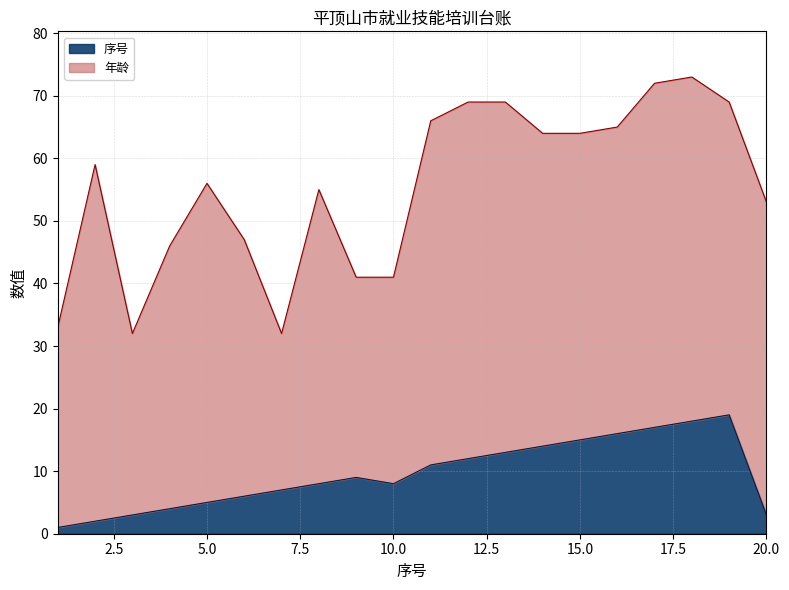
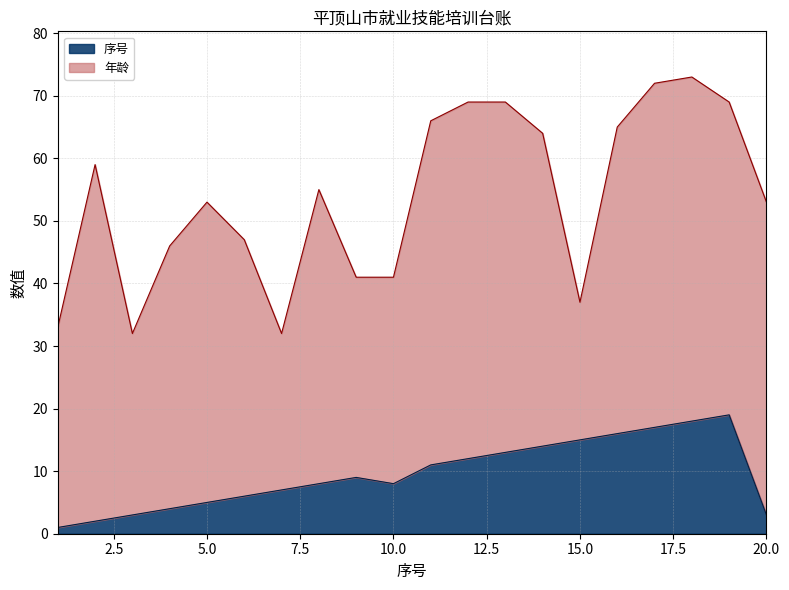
  {
    "序号": {
      "5.0": 5,
      "10.0": 8,
      "15.0": 15,
      "20.0": 3
    },
    "年龄": {
-     "5.0": 51,
+     "5.0": 48,
      "10.0": 33,
-     "15.0": 49,
+     "15.0": 22,
      "20.0": 50
    }
  }
